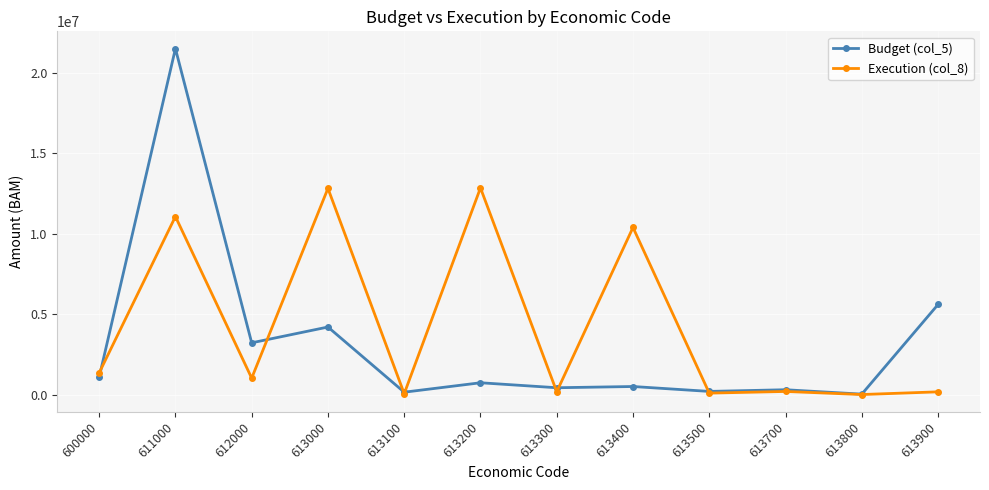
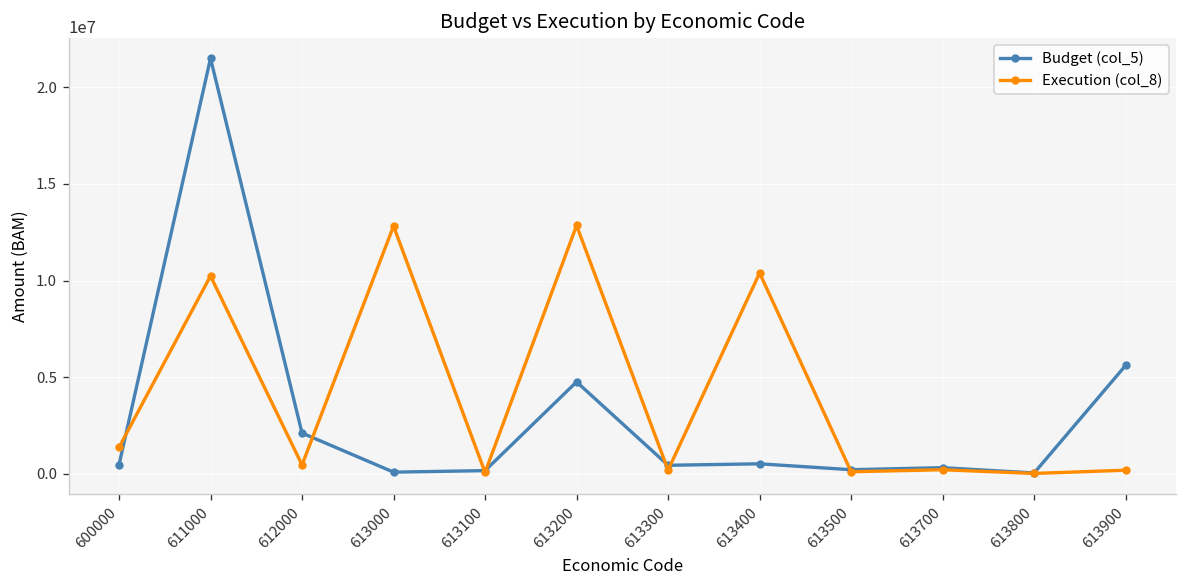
  {
    "Budget (col_5)": {
-     "600000": 1100000,
+     "600000": 500000,
      "611000": 21500000,
-     "612000": 3200000,
-     "613000": 4200000,
-     "613200": 700000,
+     "612000": 2100000,
+     "613000": 100000,
+     "613200": 4800000,
      "613300": 400000,
      "613400": 500000,
      "613900": 5600000
    },
    "Execution (col_8)": {
      "600000": 1400000,
-     "611000": 11100000,
-     "612000": 1000000,
+     "611000": 10200000,
+     "612000": 500000,
      "613000": 12800000,
      "613200": 12900000,
      "613300": 200000,
      "613400": 10400000,
      "613900": 200000
    }
  }
